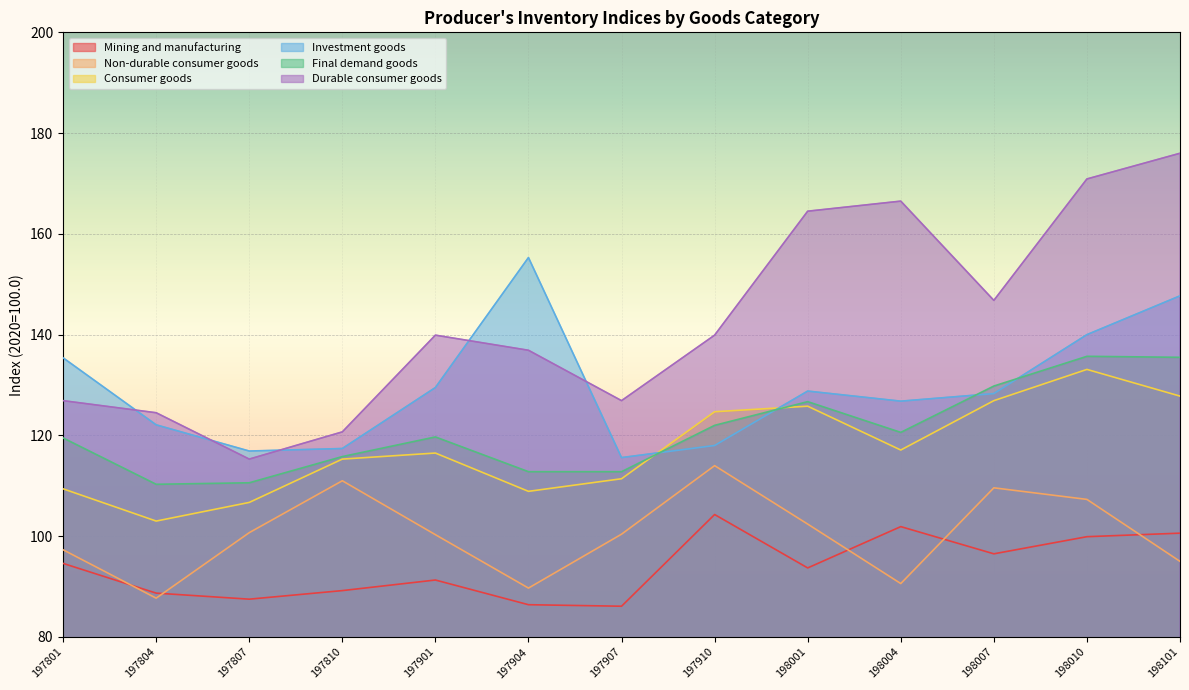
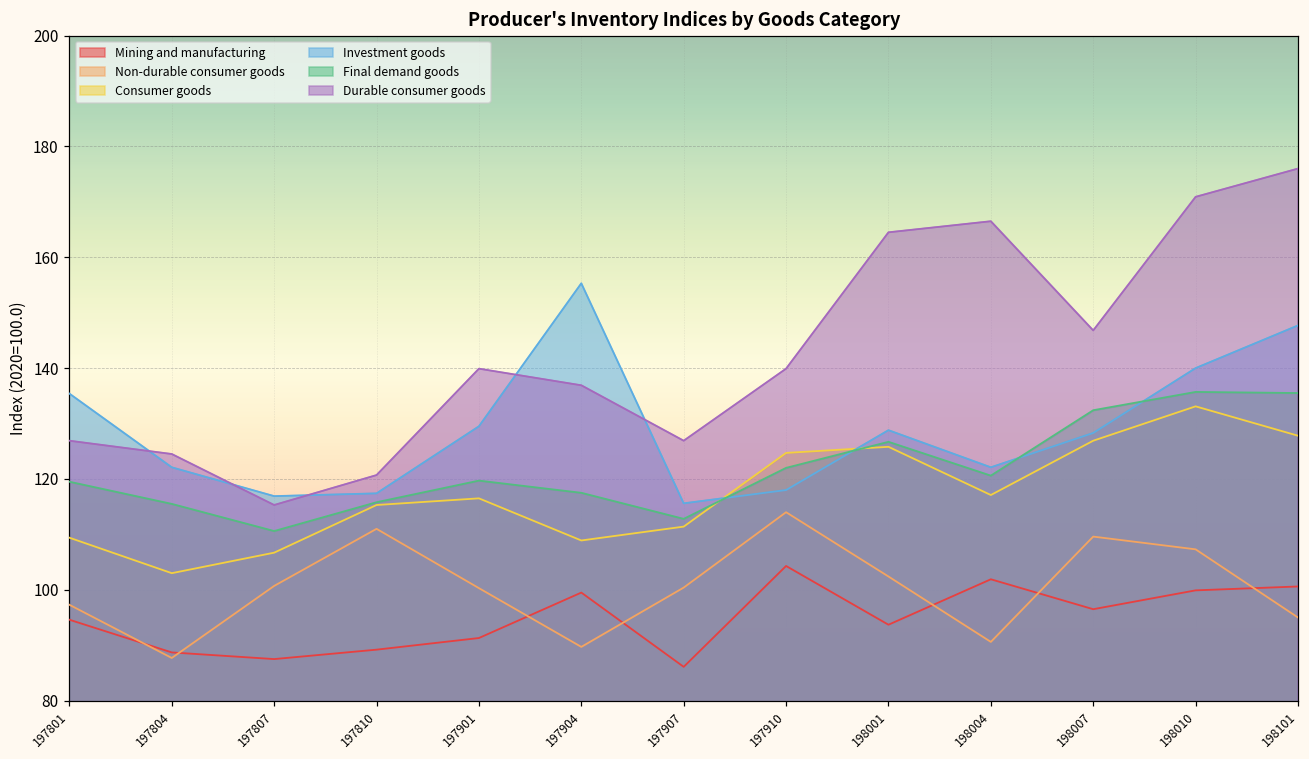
  {
    "Mining and manufacturing": {
      "197801": 95,
      "197804": 89,
      "197807": 88,
      "197810": 89,
      "197901": 91,
-     "197904": 86,
+     "197904": 100,
      "197907": 86,
      "197910": 104,
      "198001": 94,
      "198004": 102,
      "198007": 97,
      "198010": 100,
      "198101": 101
    },
    "Investment goods": {
      "197801": 135,
      "197804": 122,
      "197807": 117,
      "197810": 117,
      "197901": 130,
      "197904": 155,
      "197907": 116,
      "197910": 118,
      "198001": 129,
-     "198004": 127,
+     "198004": 122,
      "198007": 128,
      "198010": 140,
      "198101": 148
    },
    "Final demand goods": {
      "197801": 120,
-     "197804": 110,
+     "197804": 116,
      "197807": 111,
      "197901": 120,
-     "197904": 113,
+     "197904": 118,
      "197907": 113,
      "197910": 122,
      "198001": 127,
      "198004": 121,
-     "198007": 130,
+     "198007": 132,
      "198010": 136,
      "198101": 136
    },
    "Durable consumer goods": {
      "197801": 127,
      "197804": 125,
      "197807": 115,
      "197810": 121,
      "197901": 140,
      "197904": 137,
      "197907": 127,
      "197910": 140,
      "198001": 165,
      "198004": 167,
      "198007": 147,
      "198010": 171,
      "198101": 176
    }
  }
